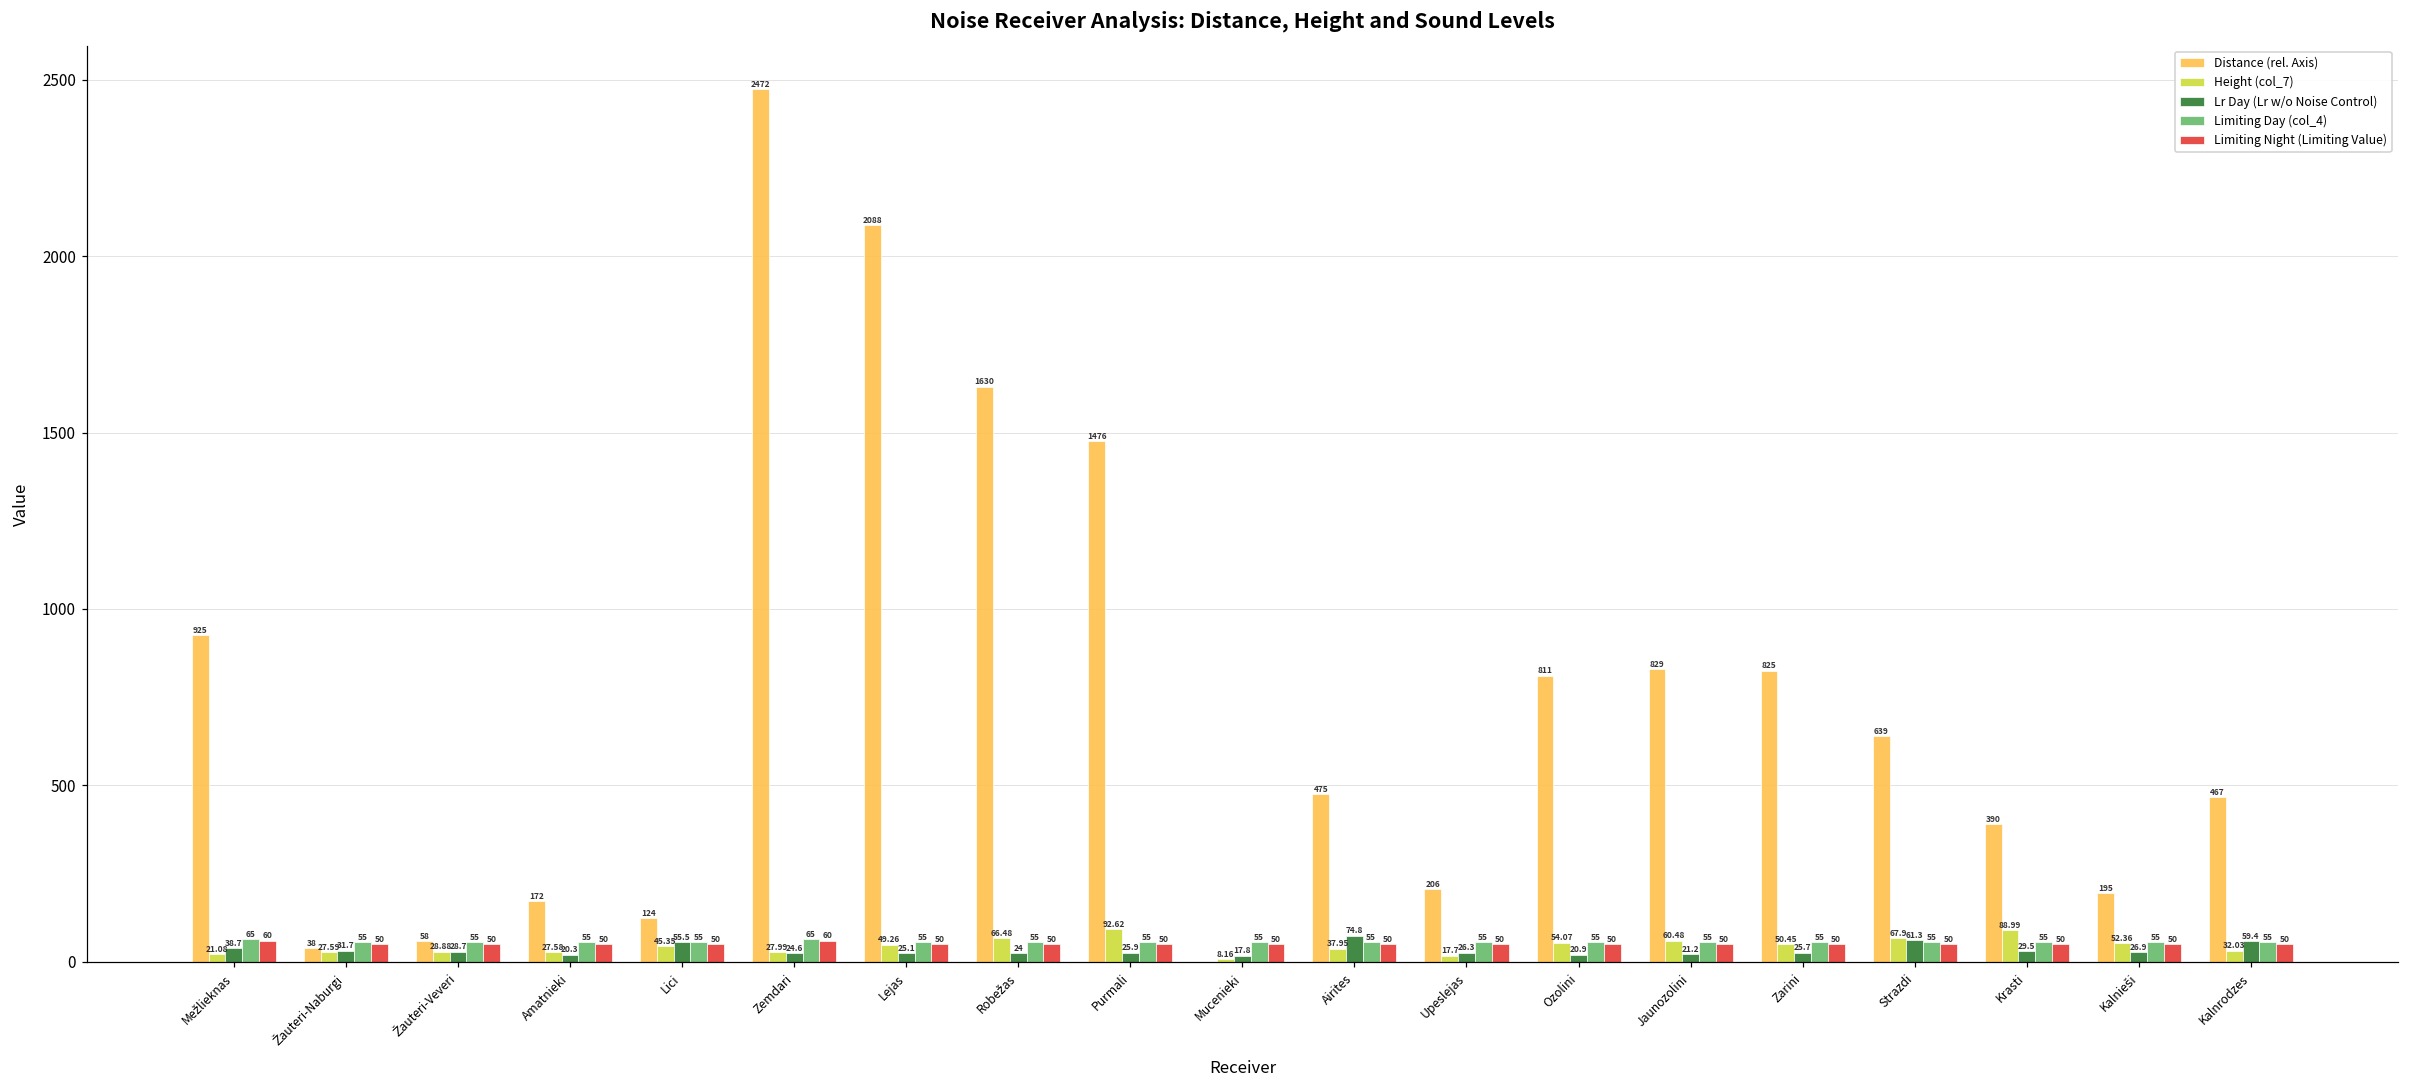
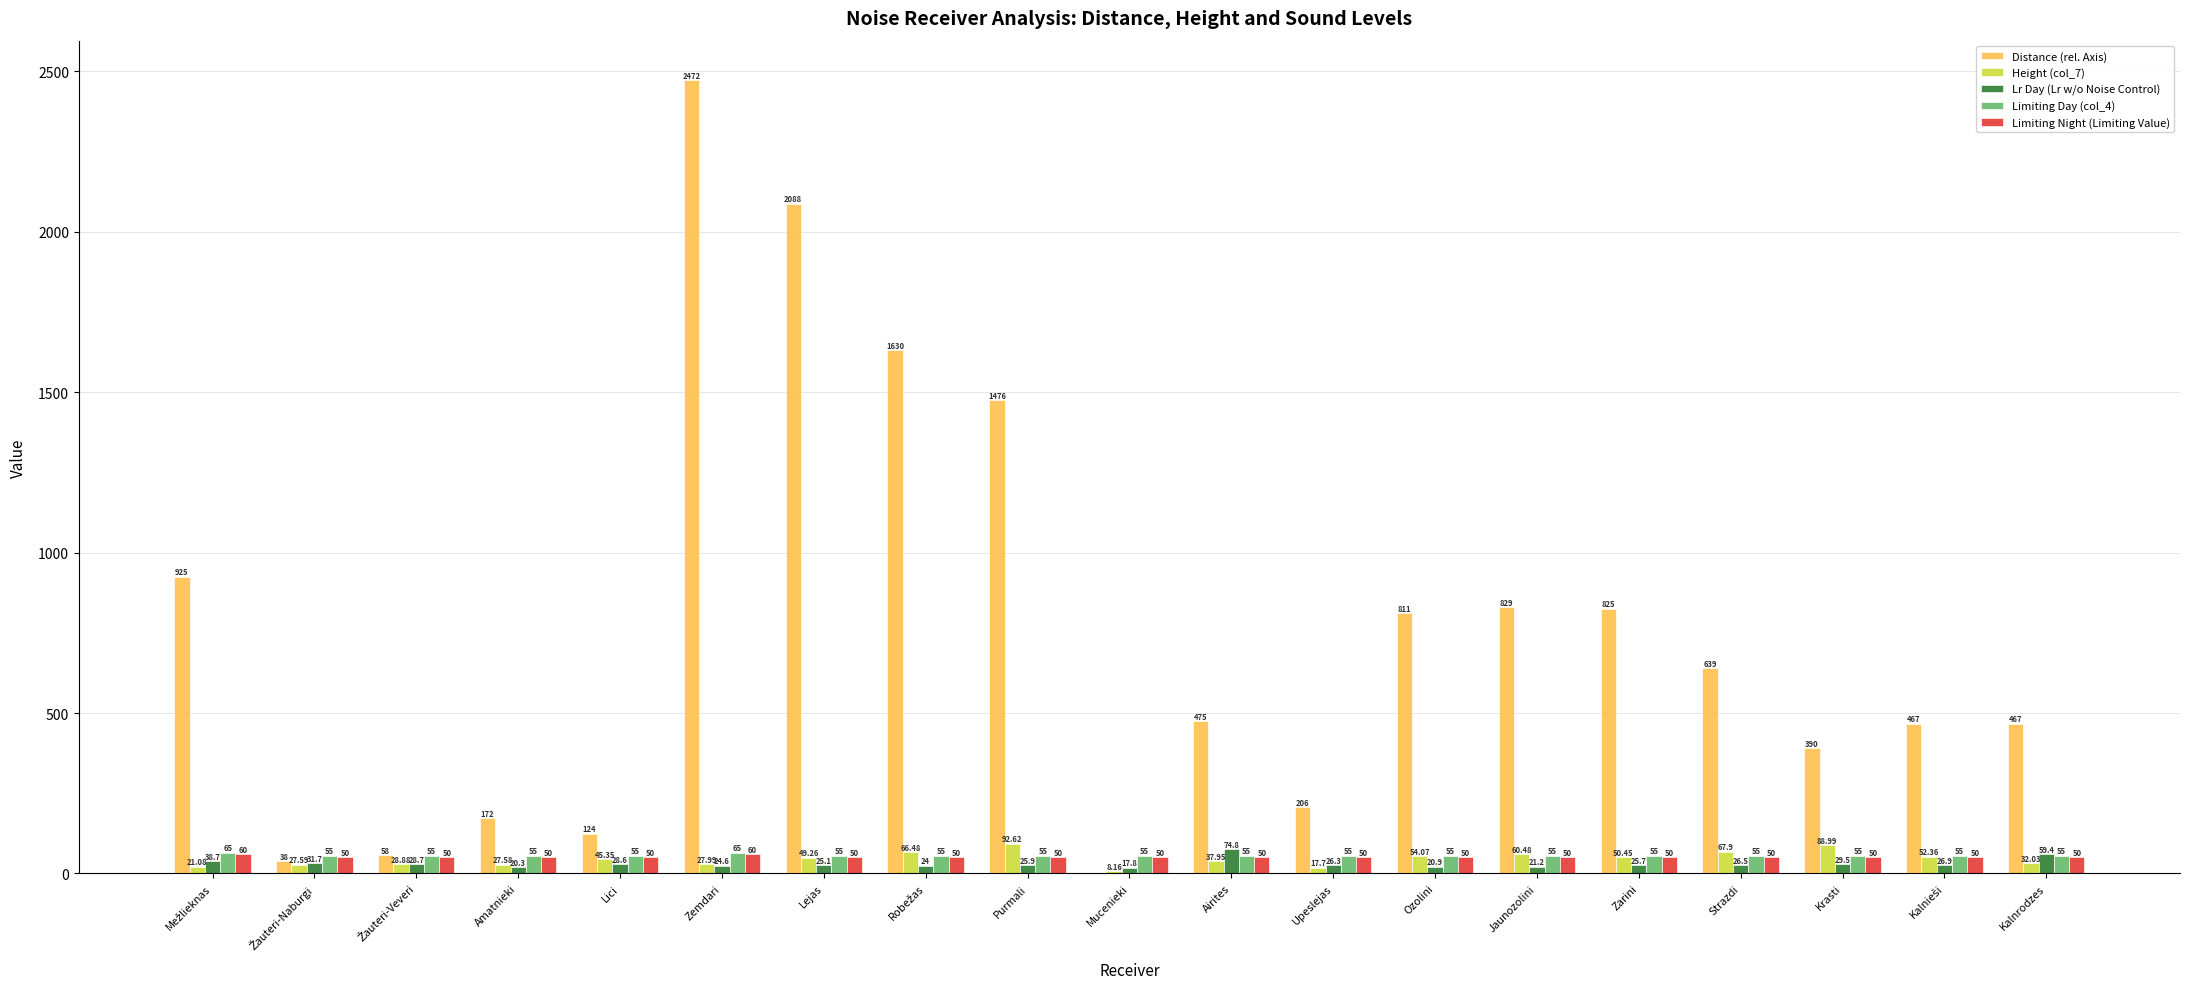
  {
    "Distance (rel. Axis)": {
      "Mežlieknas": 925,
      "Žauteri-Naburgi": 38,
      "Žauteri-Veveri": 58,
      "Amatnieki": 172,
      "Lici": 124,
      "Zemdari": 2472,
      "Lejas": 2088,
      "Robežas": 1630,
      "Purmali": 1476,
      "Airites": 475,
      "Upeslejas": 206,
      "Ozolini": 811,
      "Jaunozolini": 829,
      "Zarini": 825,
      "Strazdi": 639,
      "Krasti": 390,
-     "Kalnieši": 195,
+     "Kalnieši": 467,
      "Kalnrodzes": 467
    },
    "Height (col_7)": {
      "Mežlieknas": 21.08,
      "Žauteri-Naburgi": 27.59,
      "Žauteri-Veveri": 28.88,
      "Amatnieki": 27.58,
      "Lici": 45.35,
      "Zemdari": 27.99,
      "Lejas": 49.26,
      "Robežas": 66.48,
      "Purmali": 92.62,
      "Mucenieki": 8.16,
      "Airites": 37.95,
      "Upeslejas": 17.7,
      "Ozolini": 54.07,
      "Jaunozolini": 60.48,
      "Zarini": 50.45,
      "Strazdi": 67.9,
      "Krasti": 88.99,
      "Kalnieši": 52.36,
      "Kalnrodzes": 32.03
    },
    "Lr Day (Lr w/o Noise Control)": {
      "Mežlieknas": 38.7,
      "Amatnieki": 20.3,
-     "Lici": 55.5,
+     "Lici": 28.6,
      "Lejas": 25.1,
      "Robežas": 24,
      "Purmali": 25.9,
      "Mucenieki": 17.8,
      "Airites": 74.8,
      "Upeslejas": 26.3,
      "Ozolini": 20.9,
      "Jaunozolini": 21.2,
      "Zarini": 25.7,
-     "Strazdi": 61.3,
+     "Strazdi": 26.5,
      "Krasti": 29.5,
      "Kalnieši": 26.9,
      "Kalnrodzes": 59.4
    },
    "Limiting Day (col_4)": {
      "Mežlieknas": 65,
      "Žauteri-Naburgi": 55,
      "Žauteri-Veveri": 55,
      "Amatnieki": 55,
      "Lici": 55,
      "Zemdari": 65,
      "Lejas": 55,
      "Robežas": 55,
      "Purmali": 55,
      "Mucenieki": 55,
      "Airites": 55,
      "Upeslejas": 55,
      "Ozolini": 55,
      "Jaunozolini": 55,
      "Zarini": 55,
      "Strazdi": 55,
      "Krasti": 55,
      "Kalnieši": 55,
      "Kalnrodzes": 55
    },
    "Limiting Night (Limiting Value)": {
      "Mežlieknas": 60,
      "Žauteri-Naburgi": 50,
      "Žauteri-Veveri": 50,
      "Amatnieki": 50,
      "Lici": 50,
      "Zemdari": 60,
      "Lejas": 50,
      "Robežas": 50,
      "Purmali": 50,
      "Mucenieki": 50,
      "Airites": 50,
      "Upeslejas": 50,
      "Ozolini": 50,
      "Jaunozolini": 50,
      "Zarini": 50,
      "Strazdi": 50,
      "Krasti": 50,
      "Kalnieši": 50,
      "Kalnrodzes": 50
    }
  }
